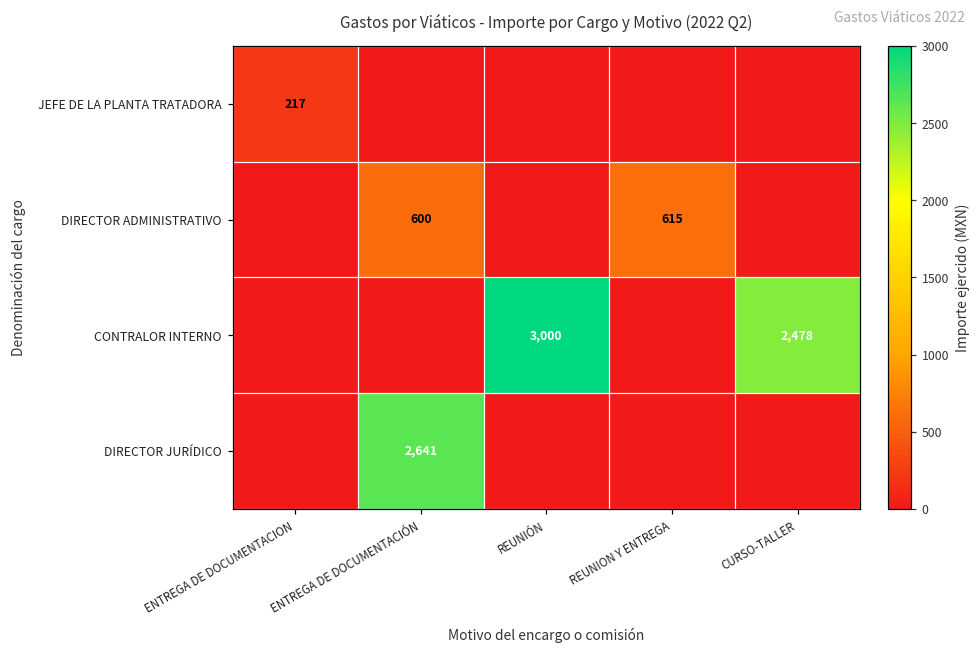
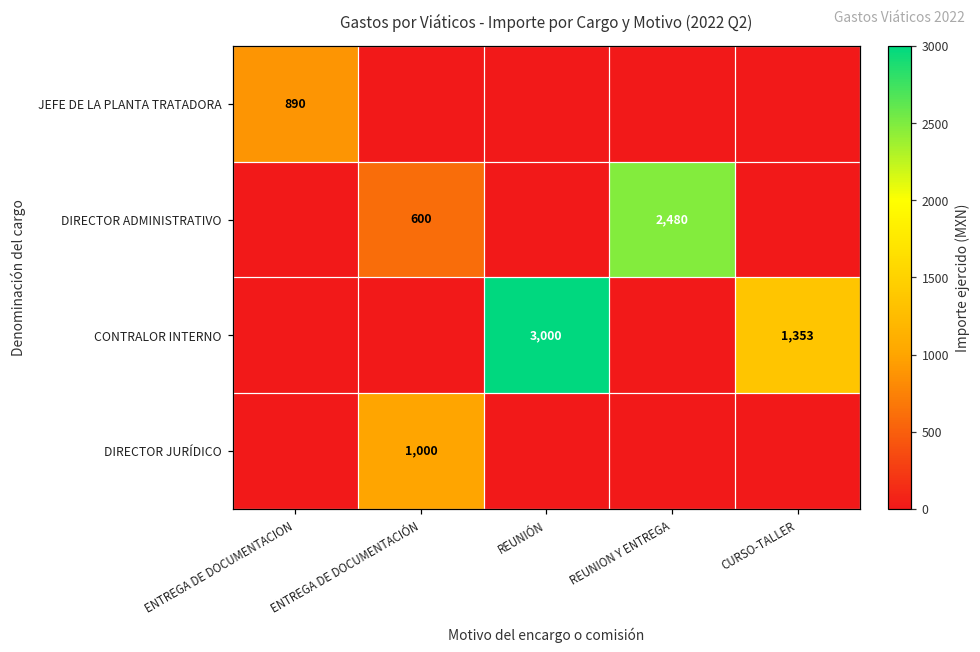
  {
    "JEFE DE LA PLANTA TRATADORA": {
-     "ENTREGA DE DOCUMENTACION": "217"
+     "ENTREGA DE DOCUMENTACION": "890"
    },
    "DIRECTOR ADMINISTRATIVO": {
      "ENTREGA DE DOCUMENTACIÓN": "600",
-     "REUNION Y ENTREGA": "615"
+     "REUNION Y ENTREGA": "2,480"
    },
    "CONTRALOR INTERNO": {
      "REUNIÓN": "3,000",
-     "CURSO-TALLER": "2,478"
+     "CURSO-TALLER": "1,353"
    },
    "DIRECTOR JURÍDICO": {
-     "ENTREGA DE DOCUMENTACIÓN": "2,641"
+     "ENTREGA DE DOCUMENTACIÓN": "1,000"
    }
  }
